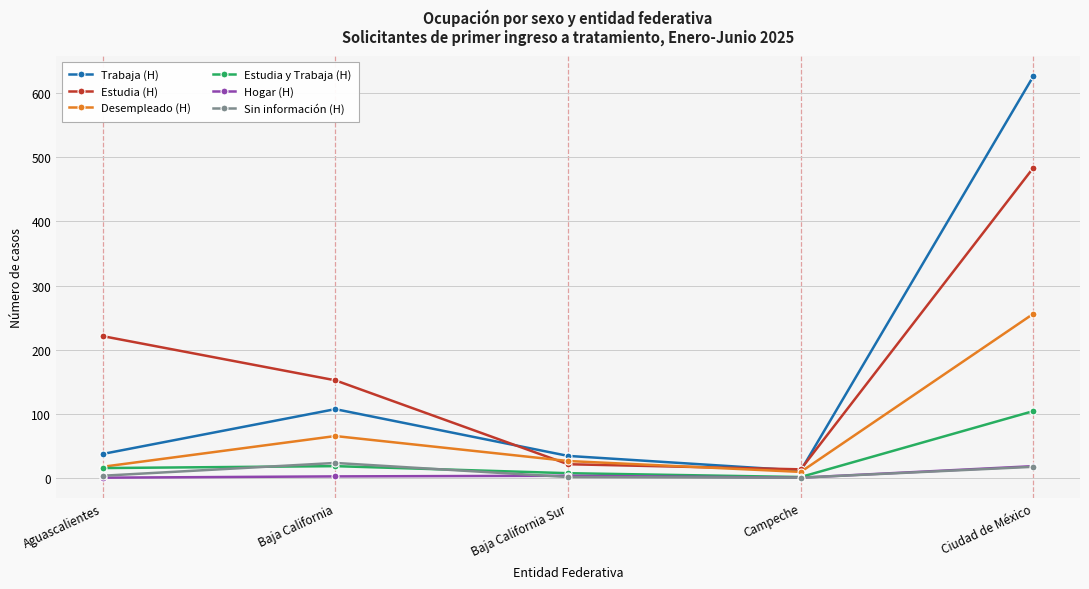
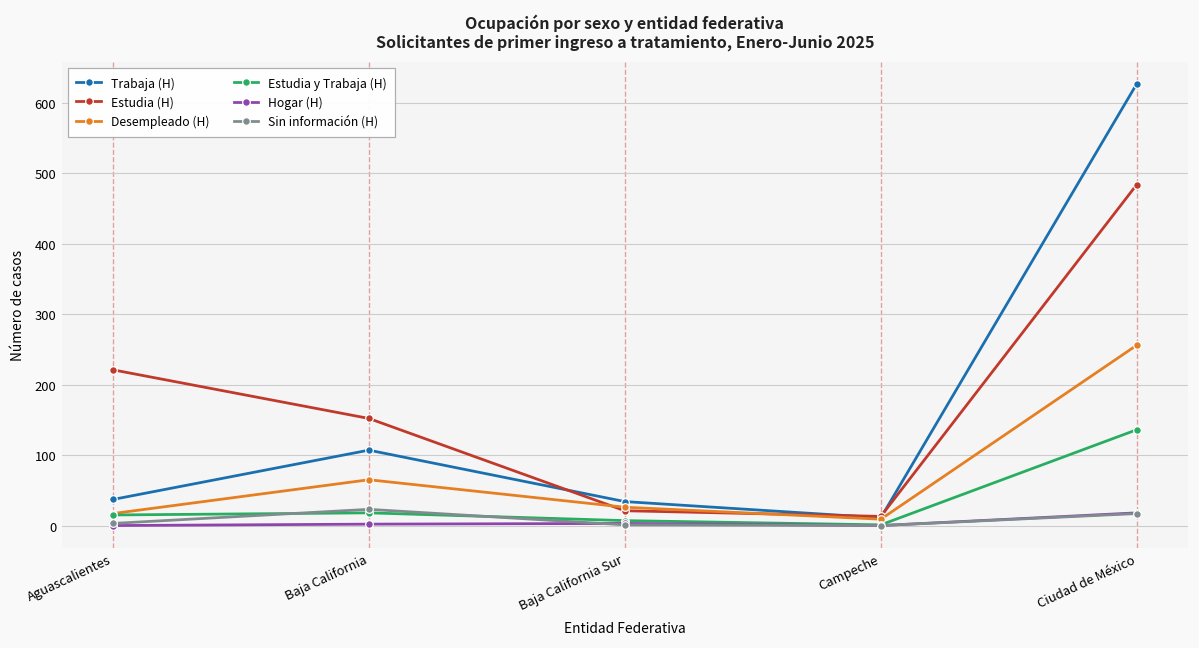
  {
    "Trabaja (H)": {
      "Aguascalientes": 40,
      "Baja California": 110,
      "Baja California Sur": 30,
      "Ciudad de México": 630
    },
    "Estudia (H)": {
      "Aguascalientes": 220,
      "Baja California": 150,
      "Baja California Sur": 20,
      "Ciudad de México": 480
    },
    "Desempleado (H)": {
      "Baja California": 70,
      "Baja California Sur": 30,
      "Ciudad de México": 260
    },
    "Estudia y Trabaja (H)": {
      "Baja California": 20,
      "Baja California Sur": 10,
-     "Ciudad de México": 100
+     "Ciudad de México": 140
    },
    "Hogar (H)": {
      "Baja California": 0
    },
    "Sin información (H)": {
      "Baja California": 20
    }
  }
